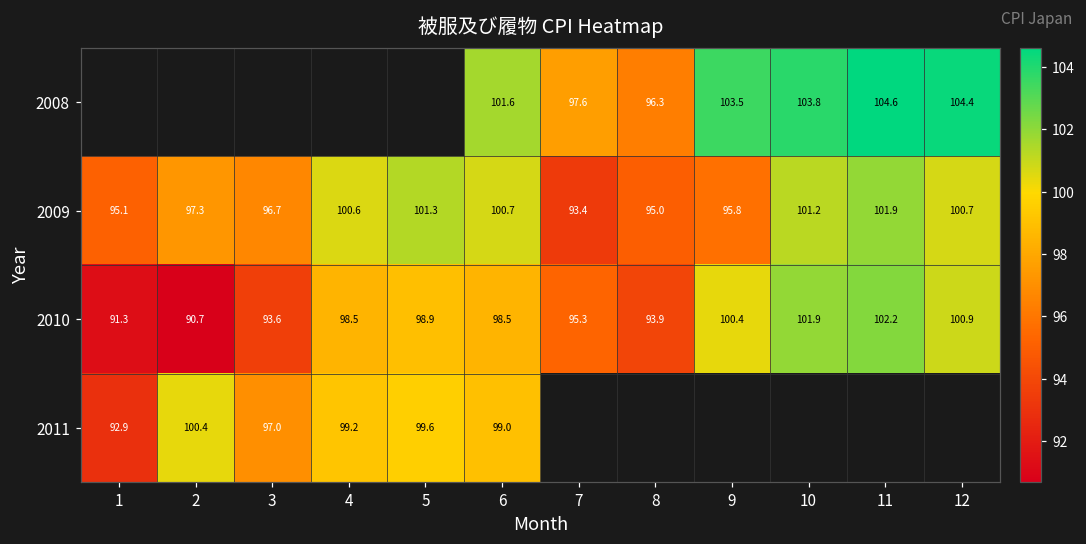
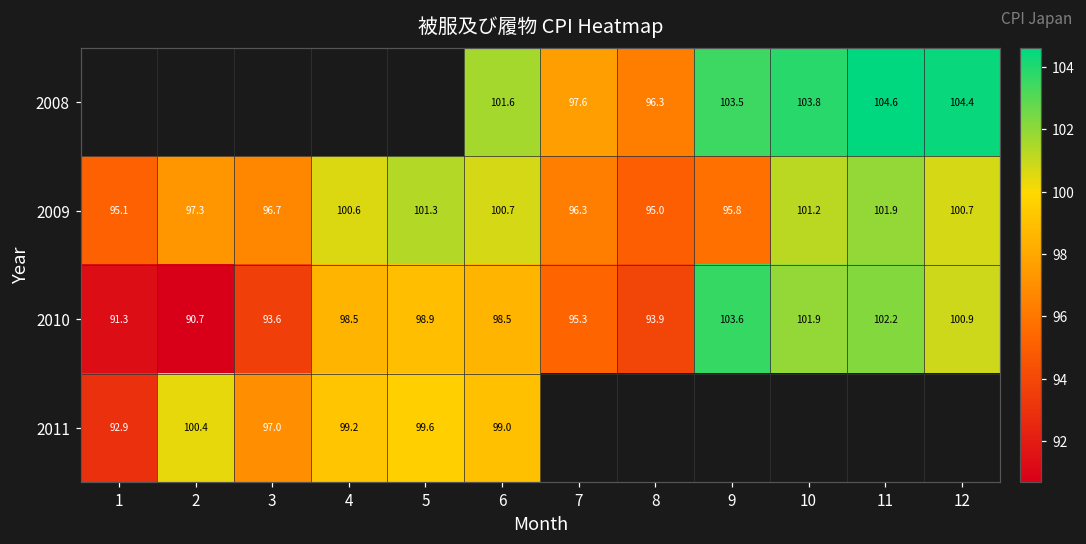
  {
    "2008": {
      "6": 101.6,
      "7": 97.6,
      "8": 96.3,
      "9": 103.5,
      "10": 103.8,
      "11": 104.6,
      "12": 104.4
    },
    "2009": {
      "1": 95.1,
      "2": 97.3,
      "3": 96.7,
      "4": 100.6,
      "5": 101.3,
      "6": 100.7,
-     "7": 93.4,
+     "7": 96.3,
      "8": 95.0,
      "9": 95.8,
      "10": 101.2,
      "11": 101.9,
      "12": 100.7
    },
    "2010": {
      "1": 91.3,
      "2": 90.7,
      "3": 93.6,
      "4": 98.5,
      "5": 98.9,
      "6": 98.5,
      "7": 95.3,
      "8": 93.9,
-     "9": 100.4,
+     "9": 103.6,
      "10": 101.9,
      "11": 102.2,
      "12": 100.9
    },
    "2011": {
      "1": 92.9,
      "2": 100.4,
      "3": 97.0,
      "4": 99.2,
      "5": 99.6,
      "6": 99.0
    }
  }
